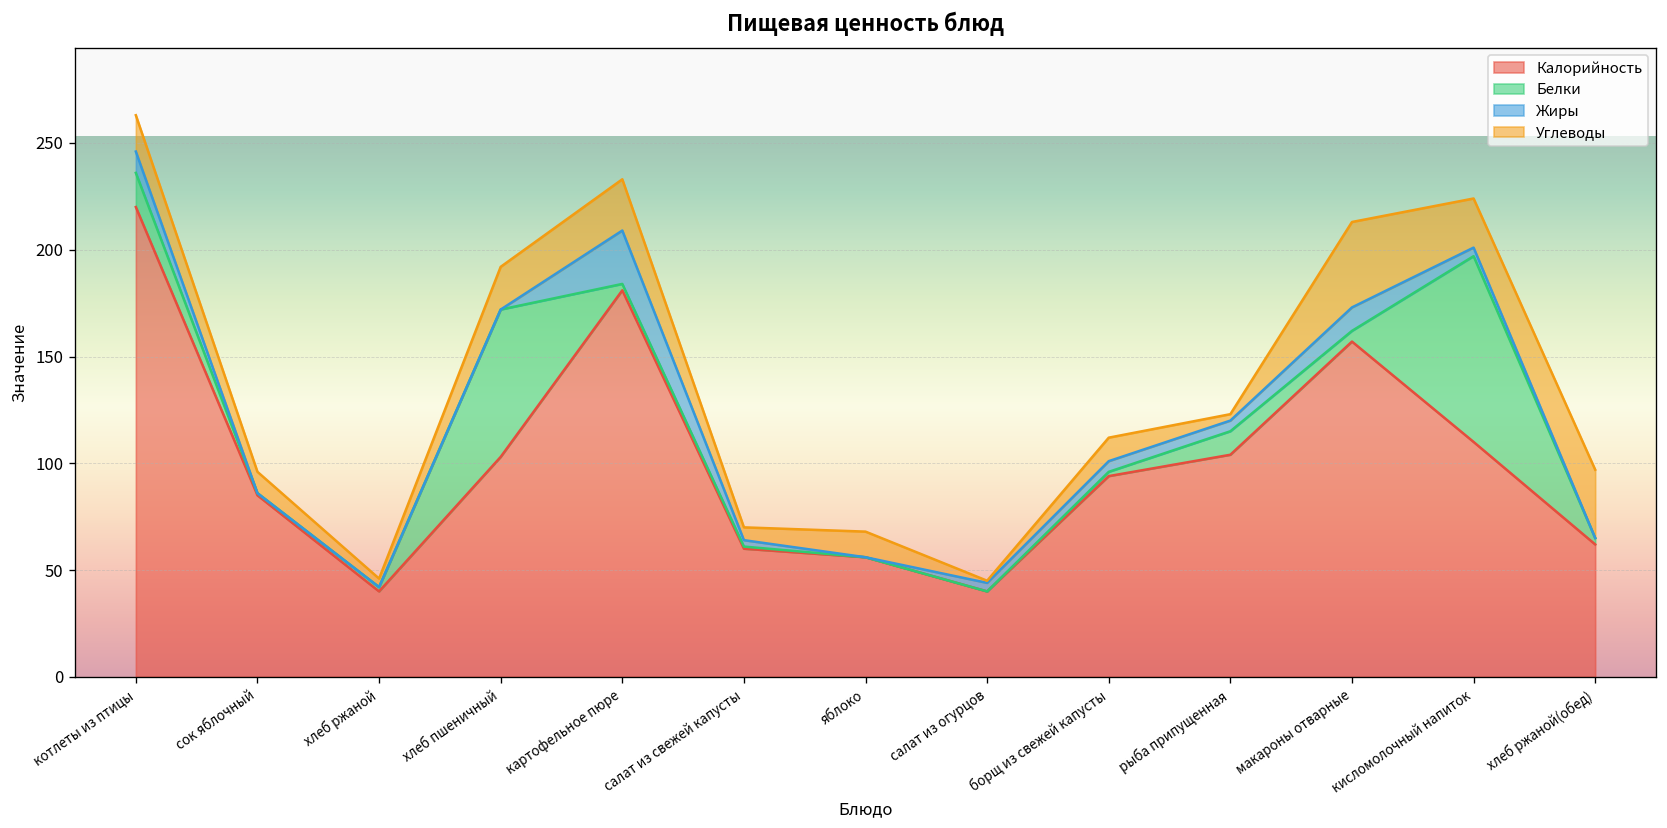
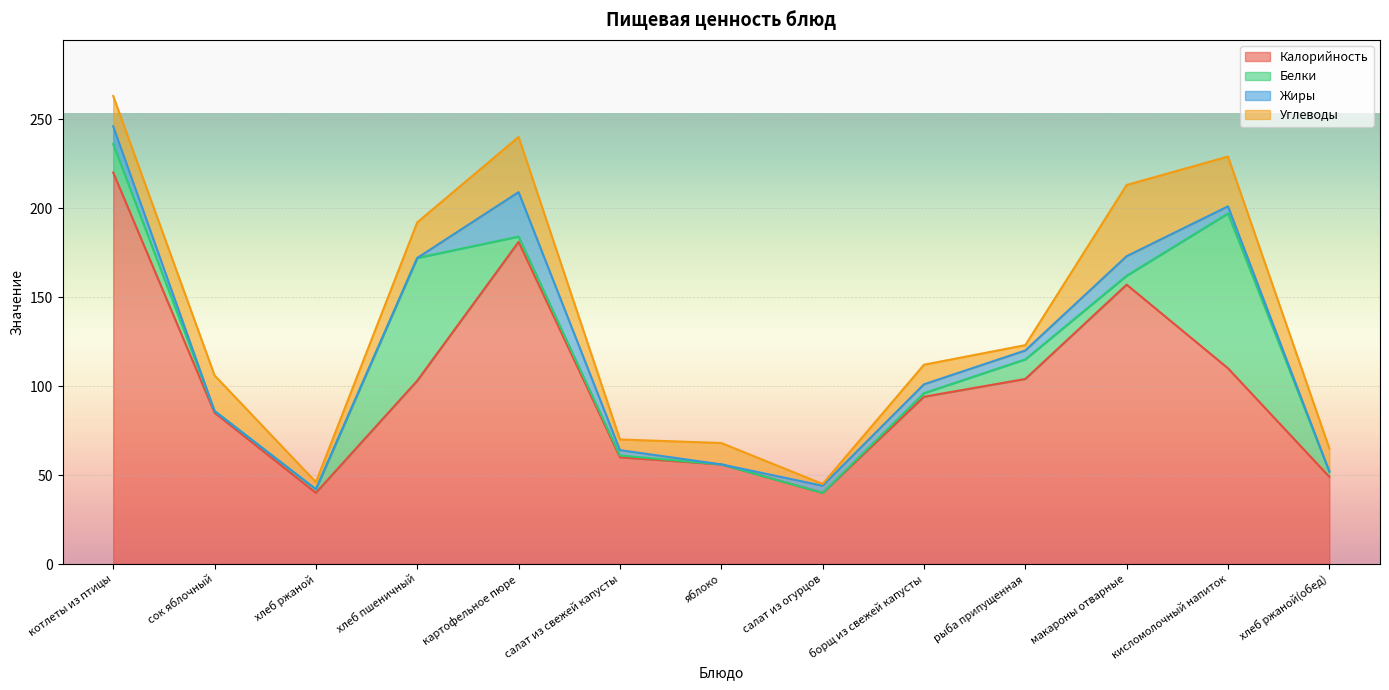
  {
    "Калорийность": {
      "котлеты из птицы": 220,
      "хлеб ржаной": 40,
      "хлеб пшеничный": 103,
      "картофельное пюре": 181,
      "борщ из свежей капусты": 94,
      "рыба припущенная": 104,
      "макароны отварные": 157,
      "кисломолочный напиток": 110,
-     "хлеб ржаной(обед)": 62
+     "хлеб ржаной(обед)": 49
    },
    "Белки": {
      "котлеты из птицы": 16,
      "картофельное пюре": 3,
      "борщ из свежей капусты": 2,
      "рыба припущенная": 11,
      "макароны отварные": 5,
      "кисломолочный напиток": 87
    },
    "Жиры": {
      "котлеты из птицы": 10,
      "картофельное пюре": 25,
      "салат из свежей капусты": 3,
      "борщ из свежей капусты": 5,
      "рыба припущенная": 5,
      "макароны отварные": 11,
      "кисломолочный напиток": 4
    },
    "Углеводы": {
      "котлеты из птицы": 17,
-     "сок яблочный": 10,
+     "сок яблочный": 20,
      "хлеб ржаной": 4,
      "хлеб пшеничный": 20,
-     "картофельное пюре": 24,
+     "картофельное пюре": 31,
      "салат из свежей капусты": 6,
      "яблоко": 12,
      "борщ из свежей капусты": 11,
      "рыба припущенная": 3,
      "макароны отварные": 40,
-     "кисломолочный напиток": 23,
-     "хлеб ржаной(обед)": 32
+     "кисломолочный напиток": 28,
+     "хлеб ржаной(обед)": 13
    }
  }
